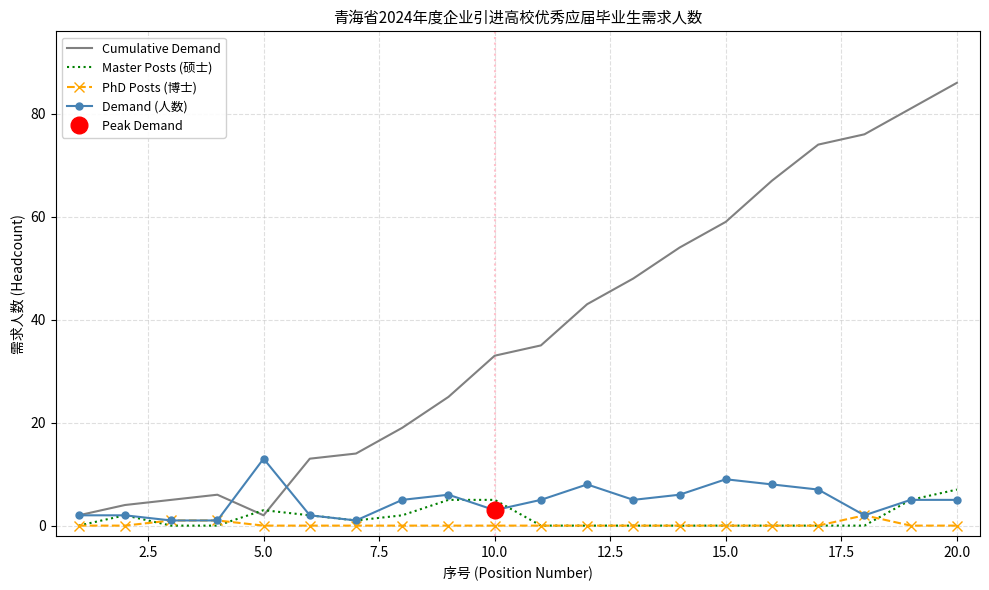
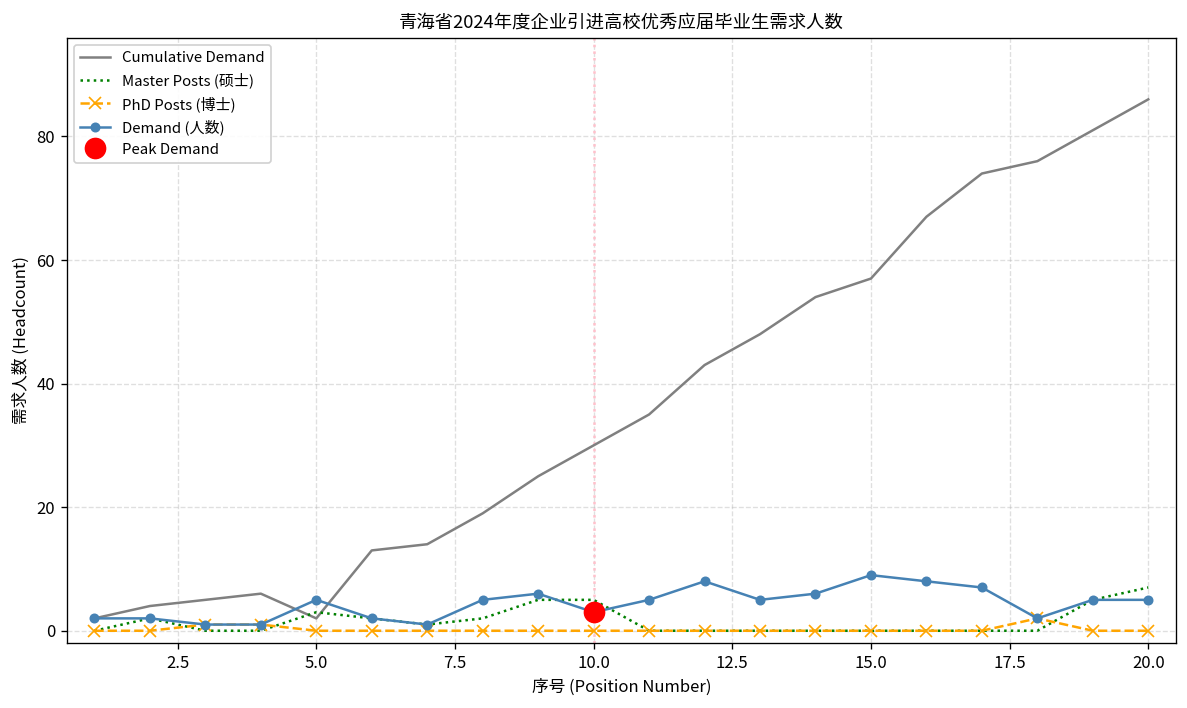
  {
    "Cumulative Demand": {
      "5.0": 2,
-     "10.0": 33,
-     "15.0": 59,
+     "10.0": 30,
+     "15.0": 57,
      "20.0": 86
    },
    "Master Posts (硕士)": {
      "5.0": 3,
      "10.0": 5,
      "20.0": 7
    },
    "PhD Posts (博士)": {
      "5.0": 0,
      "10.0": 0,
      "20.0": 0
    },
    "Demand (人数)": {
-     "5.0": 13,
+     "5.0": 5,
      "15.0": 9,
      "20.0": 5
    }
  }
